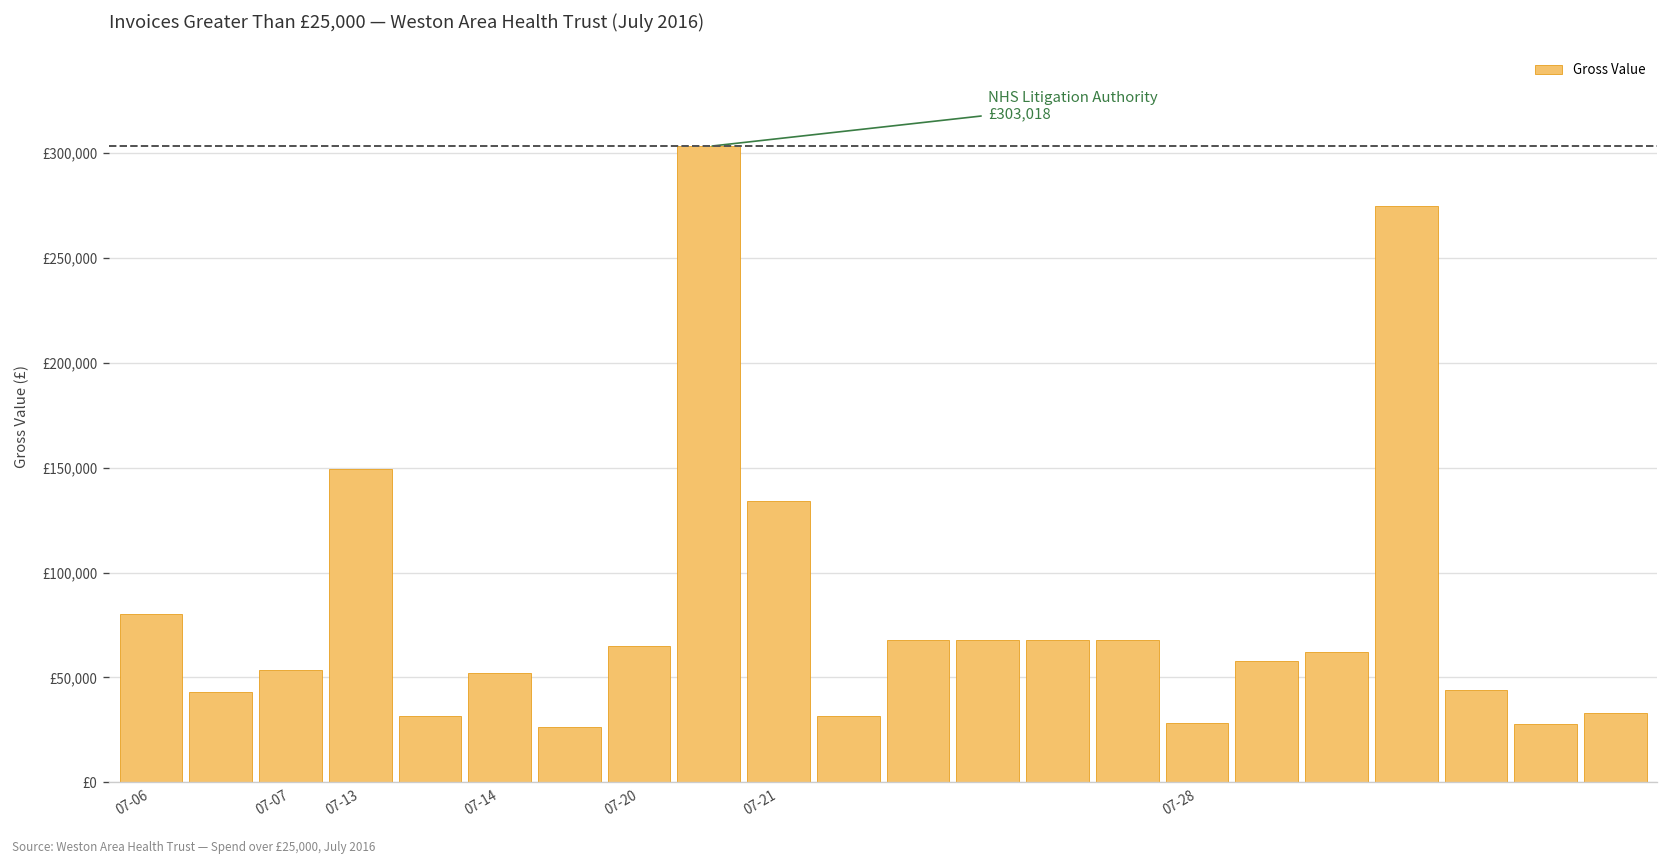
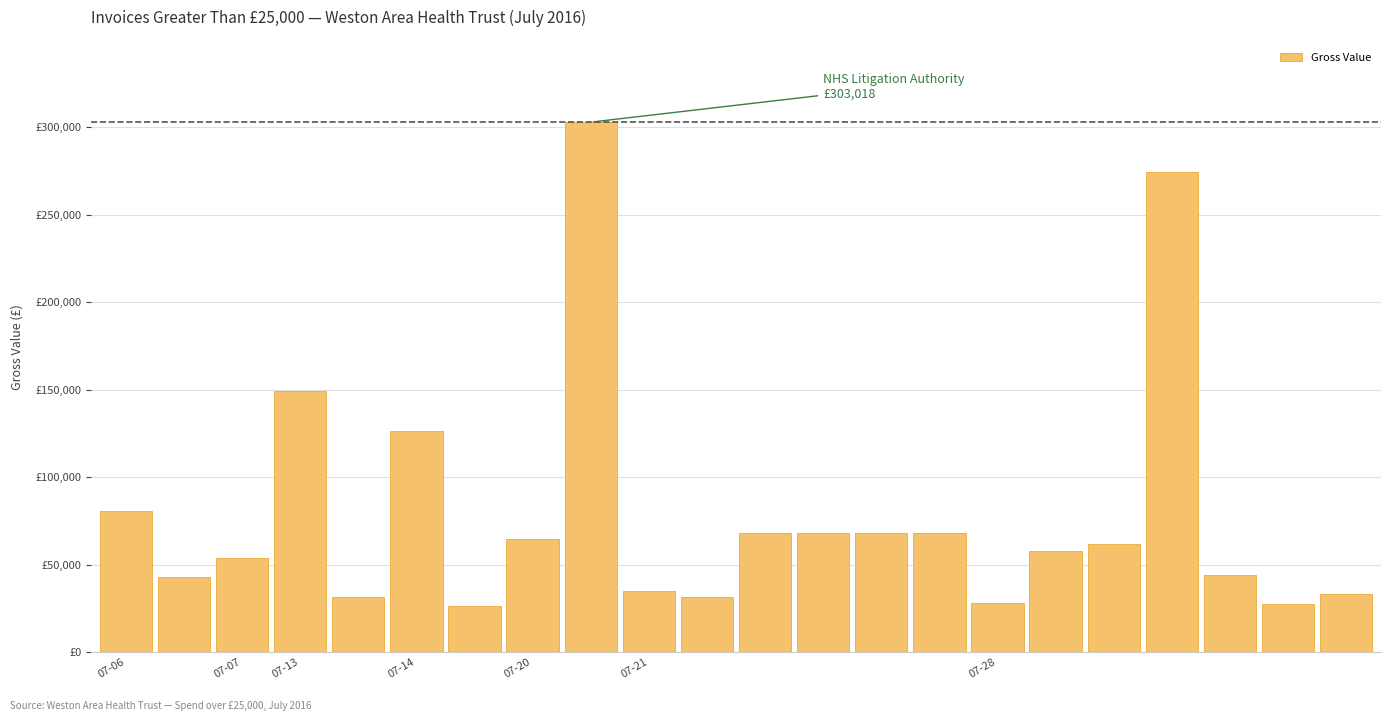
  {
    "07-06": "£80,000",
    "07-07": "£54,000",
    "07-13": "£149,000",
-   "07-14": "£52,000",
+   "07-14": "£127,000",
    "07-20": "£65,000",
-   "07-21": "£134,000",
+   "07-21": "£35,000",
    "07-28": "£28,000"
  }
